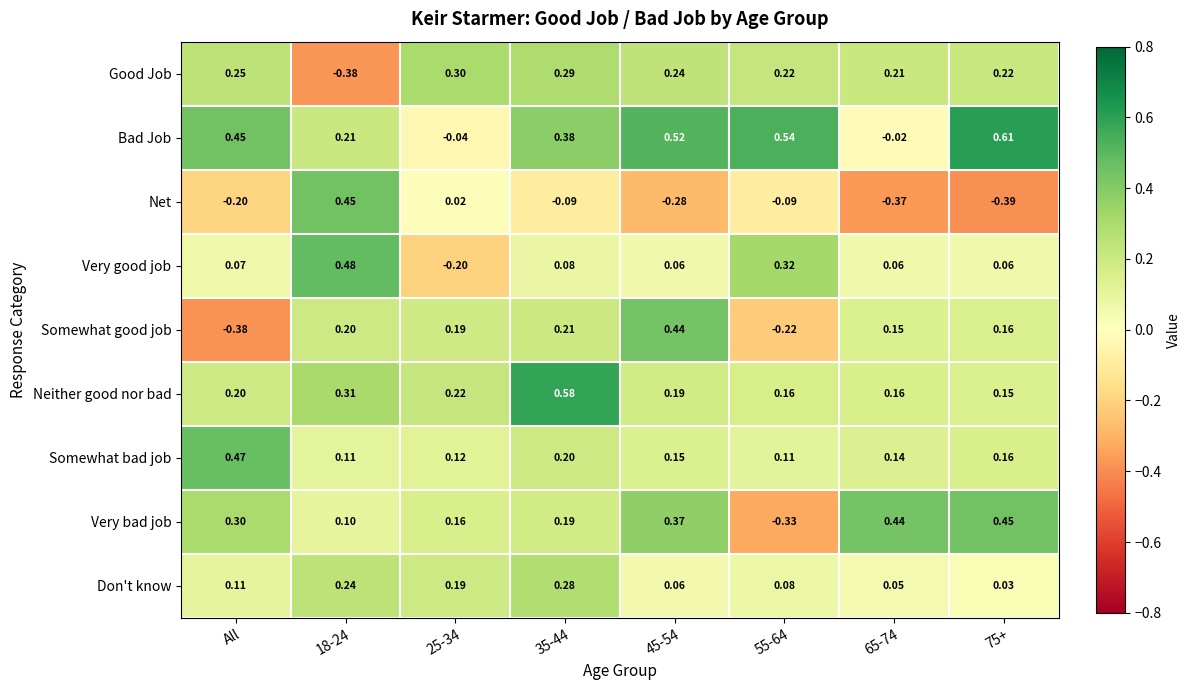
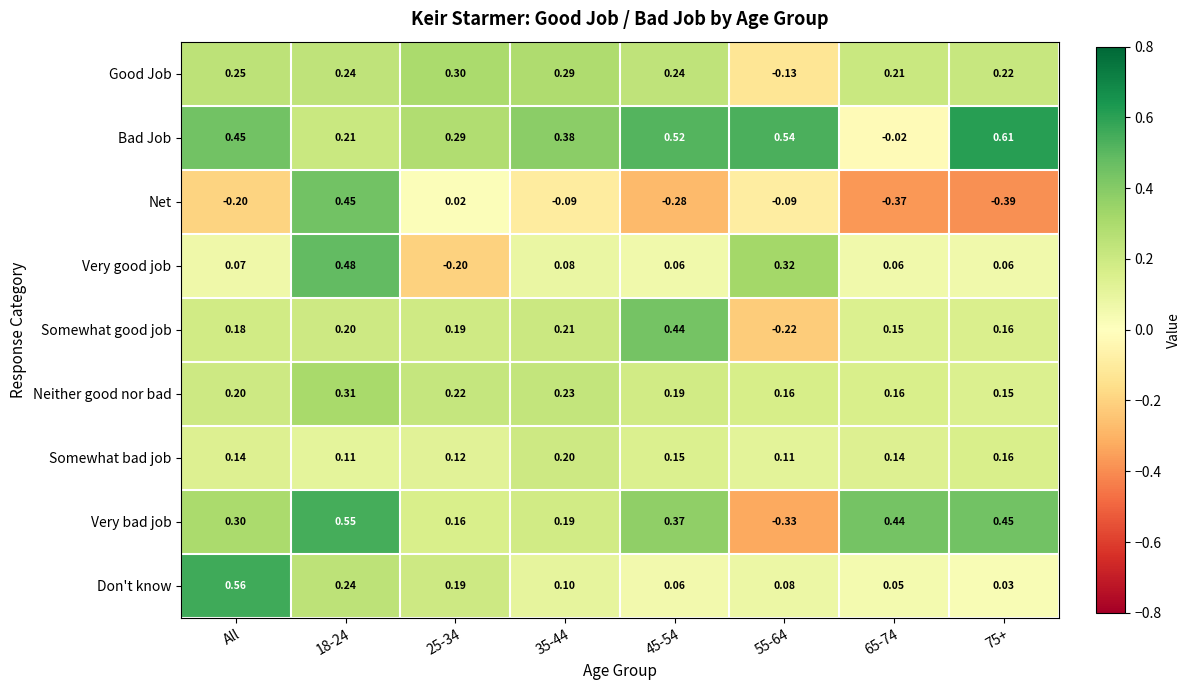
  {
    "Good Job": {
      "All": 0.25,
-     "18-24": -0.38,
+     "18-24": 0.24,
      "25-34": 0.30,
      "35-44": 0.29,
      "45-54": 0.24,
-     "55-64": 0.22,
+     "55-64": -0.13,
      "65-74": 0.21,
      "75+": 0.22
    },
    "Bad Job": {
      "All": 0.45,
      "18-24": 0.21,
-     "25-34": -0.04,
+     "25-34": 0.29,
      "35-44": 0.38,
      "45-54": 0.52,
      "55-64": 0.54,
      "65-74": -0.02,
      "75+": 0.61
    },
    "Net": {
      "All": -0.20,
      "18-24": 0.45,
      "25-34": 0.02,
      "35-44": -0.09,
      "45-54": -0.28,
      "55-64": -0.09,
      "65-74": -0.37,
      "75+": -0.39
    },
    "Very good job": {
      "All": 0.07,
      "18-24": 0.48,
      "25-34": -0.20,
      "35-44": 0.08,
      "45-54": 0.06,
      "55-64": 0.32,
      "65-74": 0.06,
      "75+": 0.06
    },
    "Somewhat good job": {
-     "All": -0.38,
+     "All": 0.18,
      "18-24": 0.20,
      "25-34": 0.19,
      "35-44": 0.21,
      "45-54": 0.44,
      "55-64": -0.22,
      "65-74": 0.15,
      "75+": 0.16
    },
    "Neither good nor bad": {
      "All": 0.20,
      "18-24": 0.31,
      "25-34": 0.22,
-     "35-44": 0.58,
+     "35-44": 0.23,
      "45-54": 0.19,
      "55-64": 0.16,
      "65-74": 0.16,
      "75+": 0.15
    },
    "Somewhat bad job": {
-     "All": 0.47,
+     "All": 0.14,
      "18-24": 0.11,
      "25-34": 0.12,
      "35-44": 0.20,
      "45-54": 0.15,
      "55-64": 0.11,
      "65-74": 0.14,
      "75+": 0.16
    },
    "Very bad job": {
      "All": 0.30,
-     "18-24": 0.10,
+     "18-24": 0.55,
      "25-34": 0.16,
      "35-44": 0.19,
      "45-54": 0.37,
      "55-64": -0.33,
      "65-74": 0.44,
      "75+": 0.45
    },
    "Don't know": {
-     "All": 0.11,
+     "All": 0.56,
      "18-24": 0.24,
      "25-34": 0.19,
-     "35-44": 0.28,
+     "35-44": 0.10,
      "45-54": 0.06,
      "55-64": 0.08,
      "65-74": 0.05,
      "75+": 0.03
    }
  }
